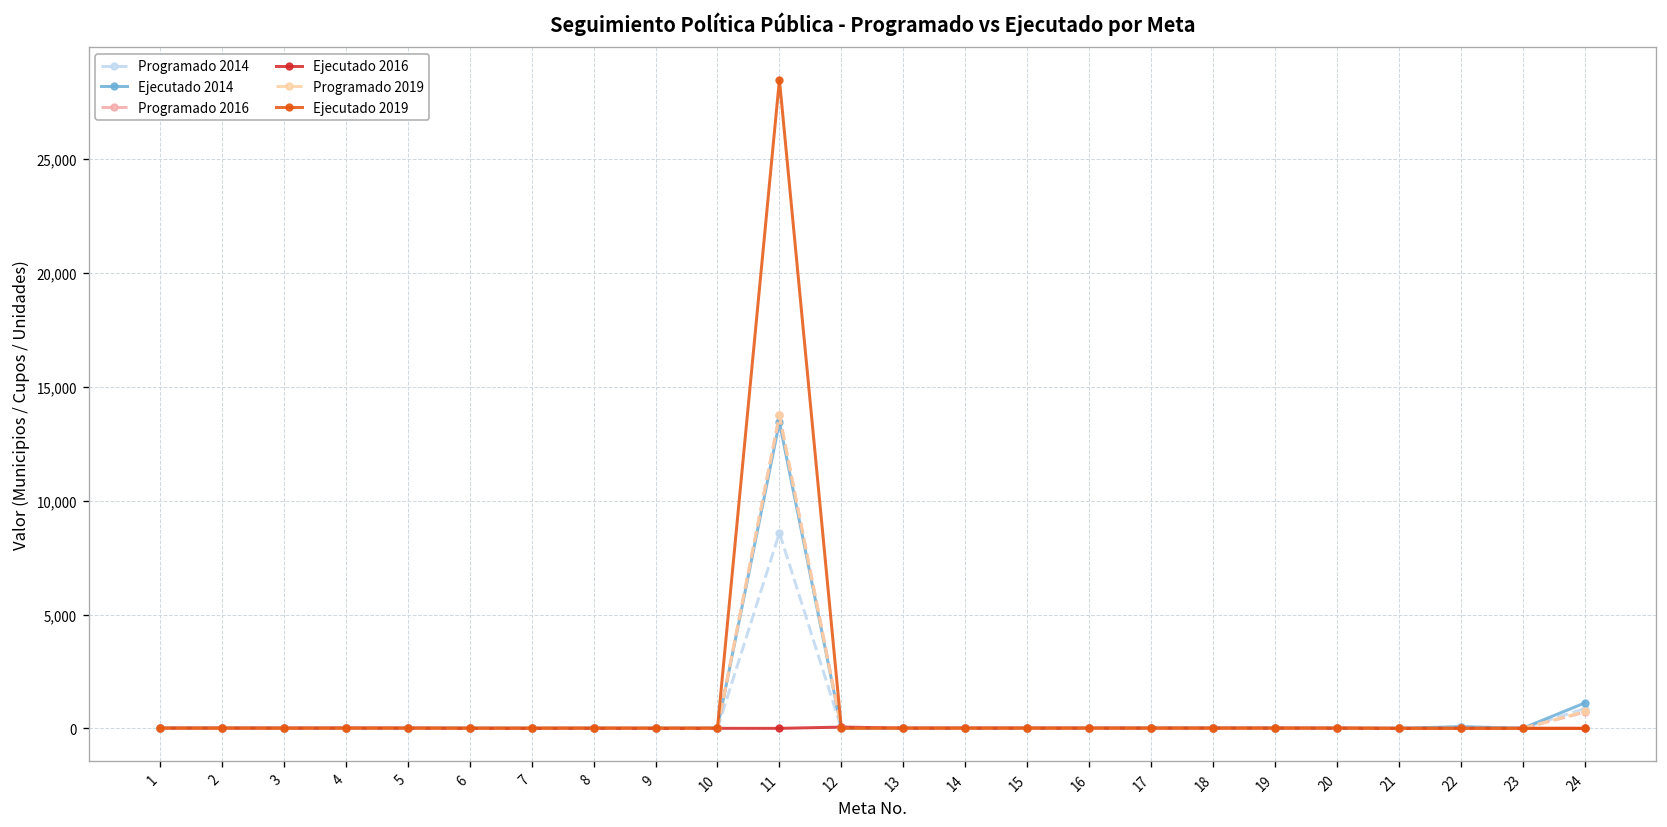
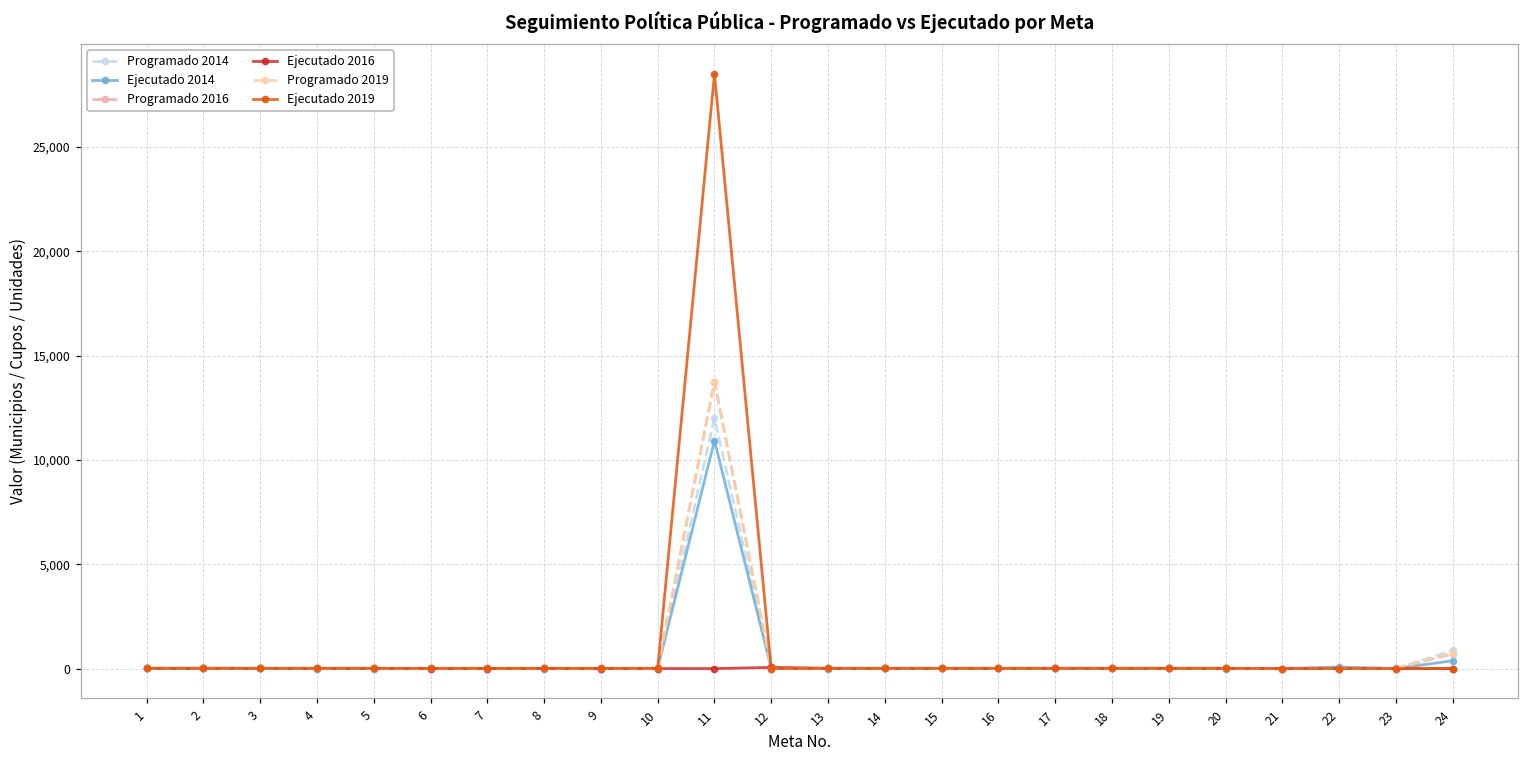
  {
    "Programado 2014": {
-     "11": "8,600"
+     "11": "12,000"
    },
    "Ejecutado 2014": {
-     "11": "13,400",
-     "24": "1,100"
+     "11": "10,900",
+     "24": "400"
    }
  }
